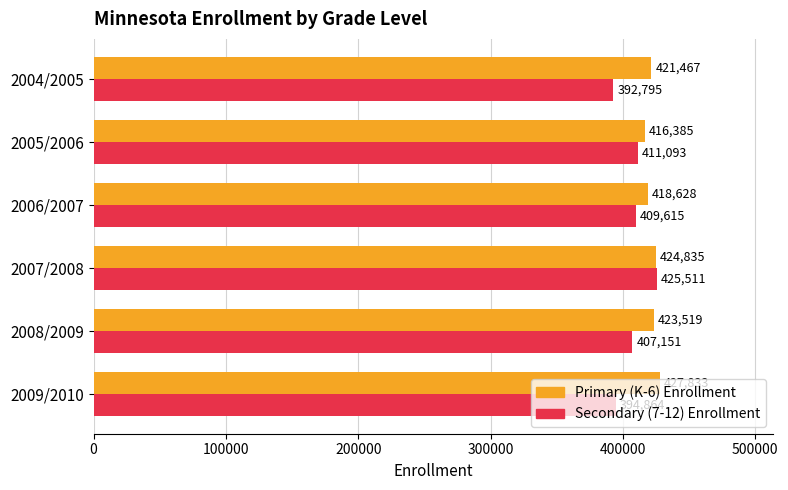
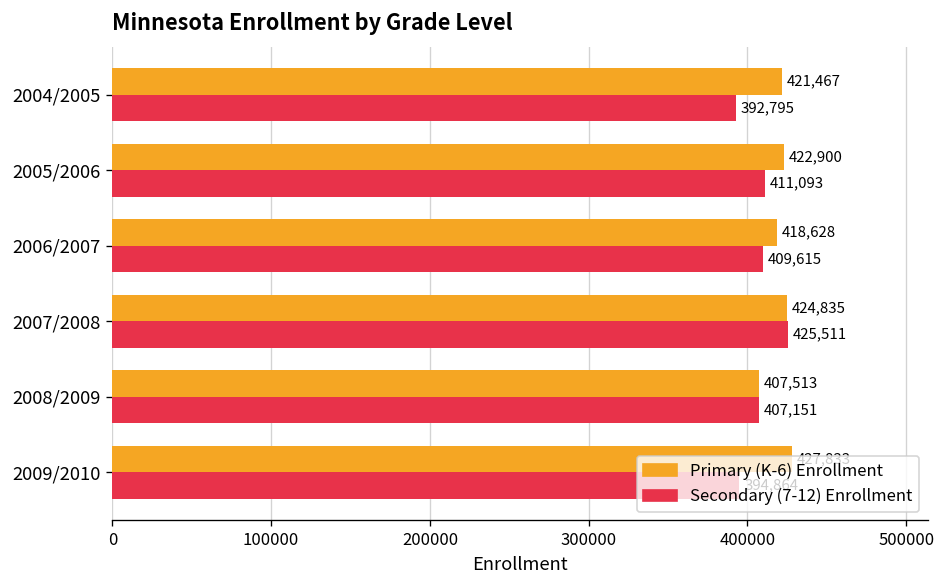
  {
    "Primary (K-6) Enrollment": {
      "2004/2005": "421,467",
-     "2005/2006": "416,385",
+     "2005/2006": "422,900",
      "2006/2007": "418,628",
      "2007/2008": "424,835",
-     "2008/2009": "423,519"
+     "2008/2009": "407,513"
    },
    "Secondary (7-12) Enrollment": {
      "2004/2005": "392,795",
      "2005/2006": "411,093",
      "2006/2007": "409,615",
      "2007/2008": "425,511",
      "2008/2009": "407,151"
    }
  }
